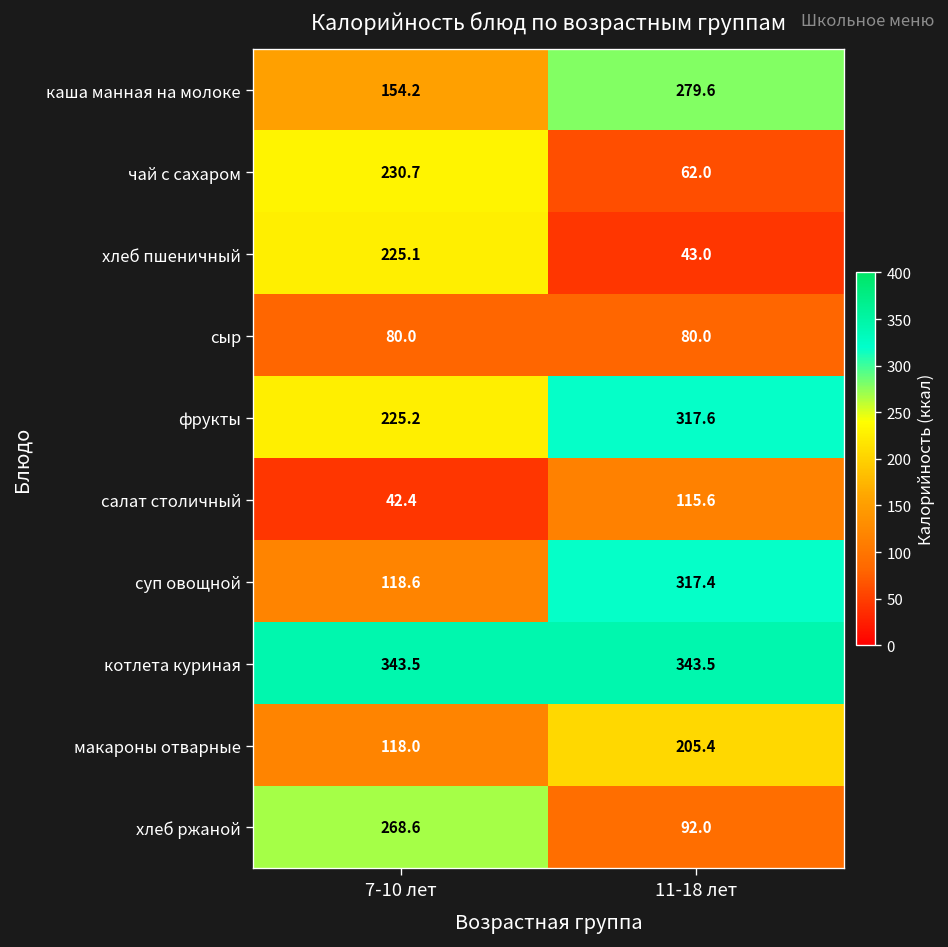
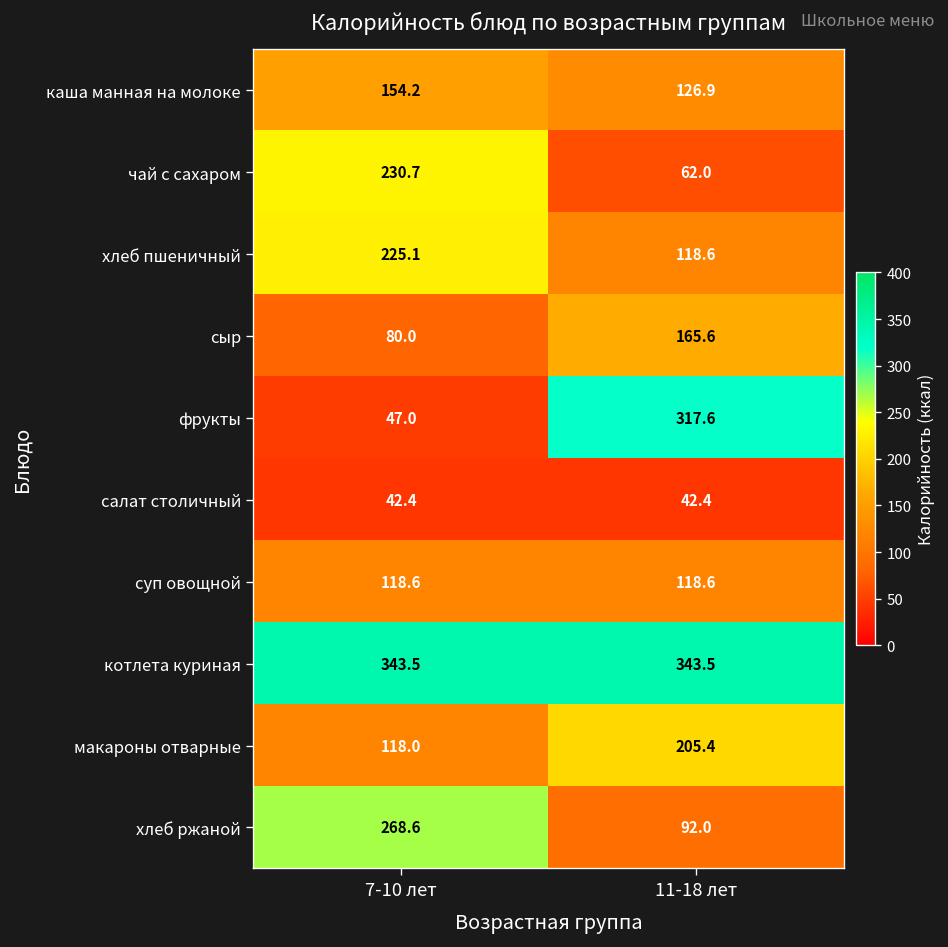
  {
    "каша манная на молоке": {
      "7-10 лет": 154.2,
-     "11-18 лет": 279.6
+     "11-18 лет": 126.9
    },
    "чай с сахаром": {
      "7-10 лет": 230.7,
      "11-18 лет": 62.0
    },
    "хлеб пшеничный": {
      "7-10 лет": 225.1,
-     "11-18 лет": 43.0
+     "11-18 лет": 118.6
    },
    "сыр": {
      "7-10 лет": 80.0,
-     "11-18 лет": 80.0
+     "11-18 лет": 165.6
    },
    "фрукты": {
-     "7-10 лет": 225.2,
+     "7-10 лет": 47.0,
      "11-18 лет": 317.6
    },
    "салат столичный": {
      "7-10 лет": 42.4,
-     "11-18 лет": 115.6
+     "11-18 лет": 42.4
    },
    "суп овощной": {
      "7-10 лет": 118.6,
-     "11-18 лет": 317.4
+     "11-18 лет": 118.6
    },
    "котлета куриная": {
      "7-10 лет": 343.5,
      "11-18 лет": 343.5
    },
    "макароны отварные": {
      "7-10 лет": 118.0,
      "11-18 лет": 205.4
    },
    "хлеб ржаной": {
      "7-10 лет": 268.6,
      "11-18 лет": 92.0
    }
  }
